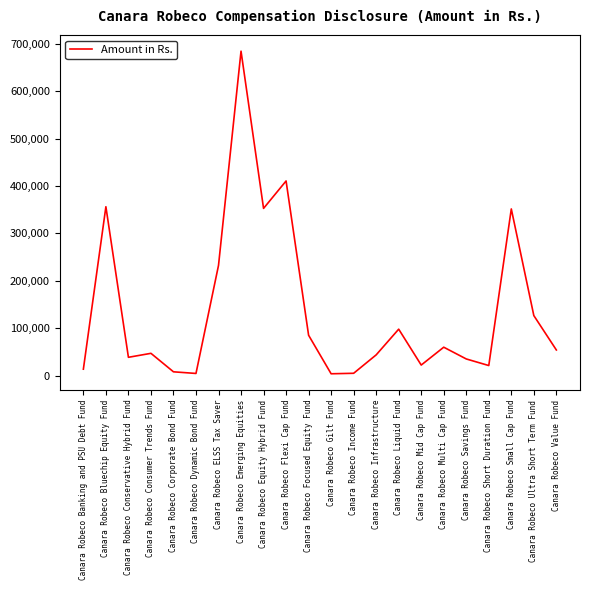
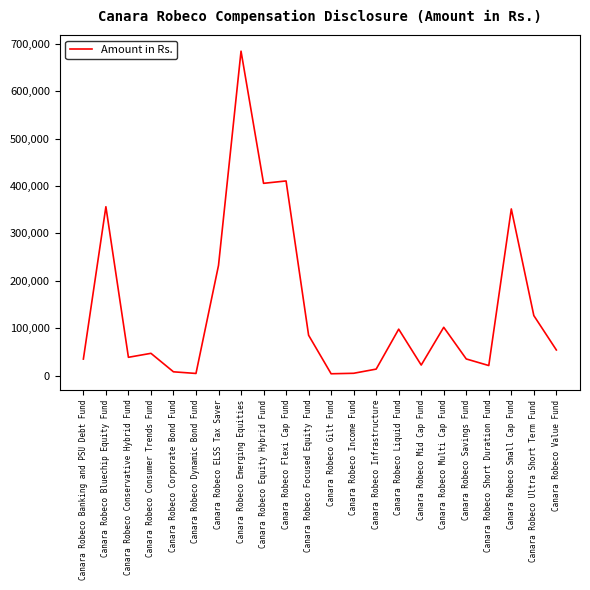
  {
-   "Canara Robeco Banking and PSU Debt Fund": "10,000",
+   "Canara Robeco Banking and PSU Debt Fund": "30,000",
    "Canara Robeco Bluechip Equity Fund": "360,000",
    "Canara Robeco Conservative Hybrid Fund": "40,000",
    "Canara Robeco Consumer Trends Fund": "50,000",
    "Canara Robeco Corporate Bond Fund": "10,000",
    "Canara Robeco Dynamic Bond Fund": "0",
    "Canara Robeco ELSS Tax Saver": "230,000",
    "Canara Robeco Emerging Equities": "680,000",
-   "Canara Robeco Equity Hybrid Fund": "350,000",
+   "Canara Robeco Equity Hybrid Fund": "410,000",
    "Canara Robeco Flexi Cap Fund": "410,000",
    "Canara Robeco Focused Equity Fund": "90,000",
    "Canara Robeco Gilt Fund": "0",
    "Canara Robeco Income Fund": "0",
-   "Canara Robeco Infrastructure": "40,000",
+   "Canara Robeco Infrastructure": "10,000",
    "Canara Robeco Liquid Fund": "100,000",
    "Canara Robeco Mid Cap Fund": "20,000",
-   "Canara Robeco Multi Cap Fund": "60,000",
+   "Canara Robeco Multi Cap Fund": "100,000",
    "Canara Robeco Savings Fund": "40,000",
    "Canara Robeco Short Duration Fund": "20,000",
    "Canara Robeco Small Cap Fund": "350,000",
    "Canara Robeco Ultra Short Term Fund": "130,000",
    "Canara Robeco Value Fund": "50,000"
  }
